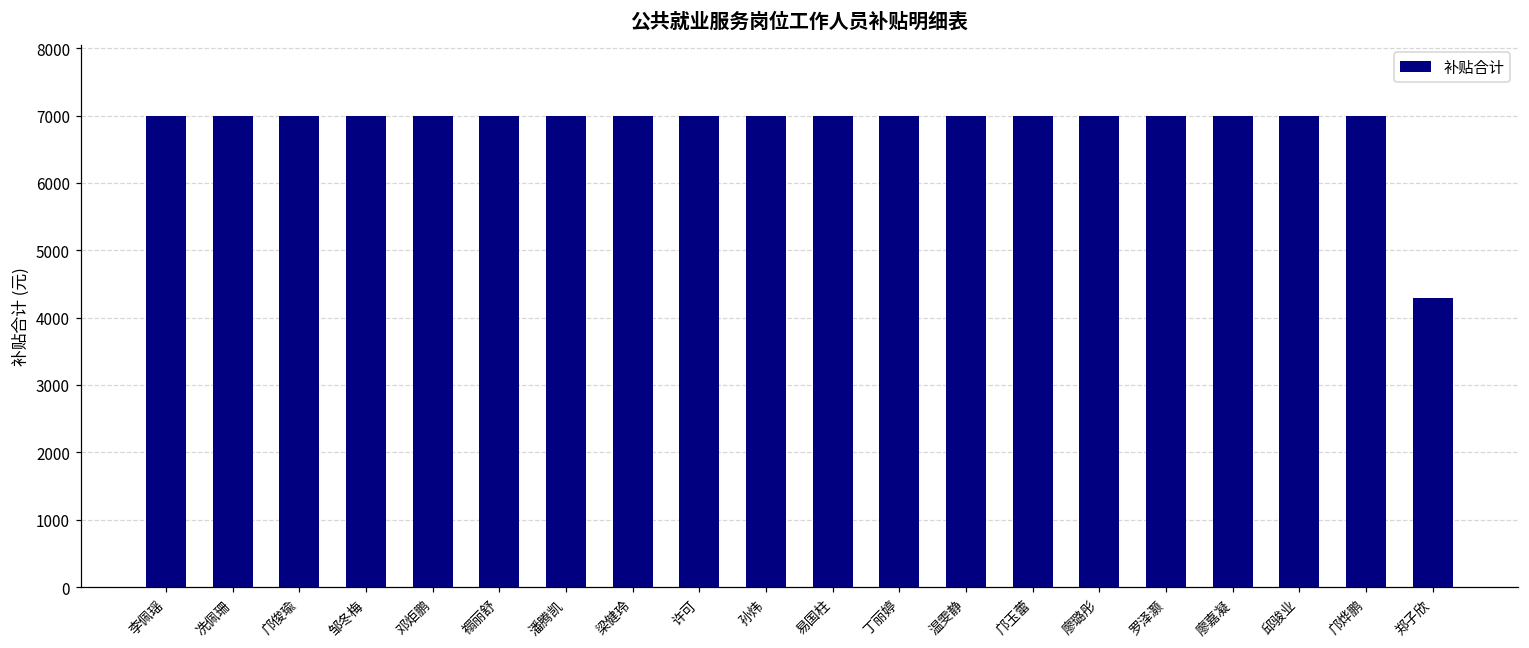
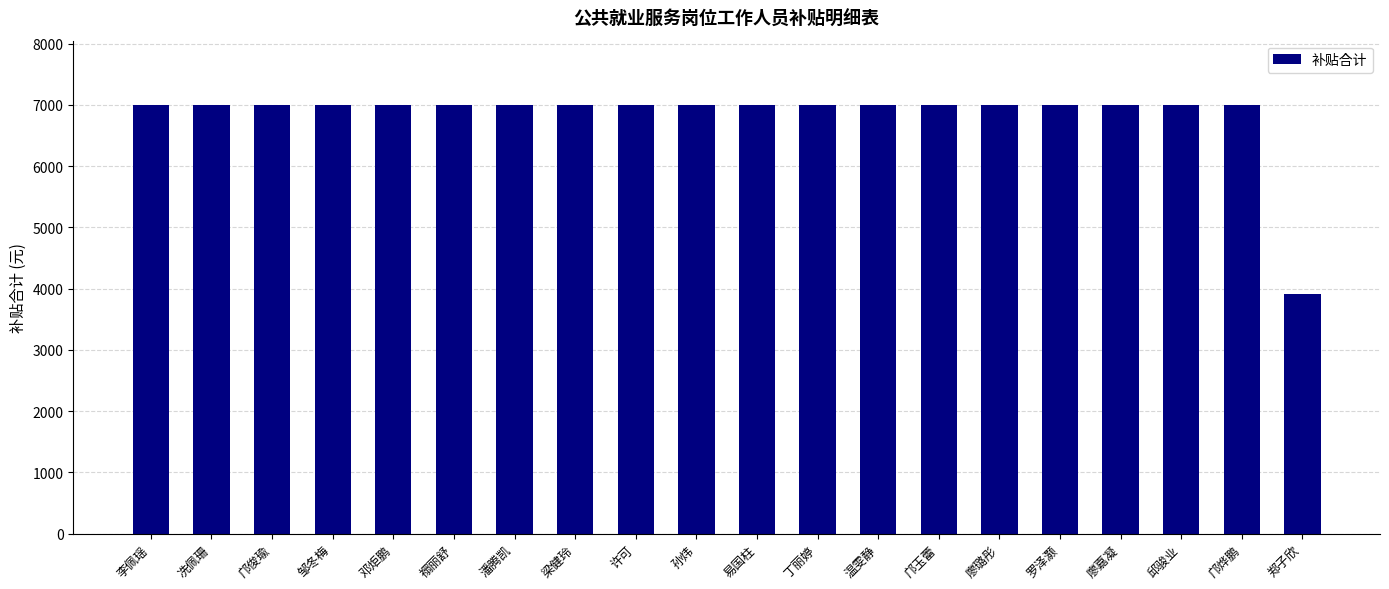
  {
    "李佩瑶": 7000,
    "冼佩珊": 7000,
    "邝俊瑜": 7000,
    "邹冬梅": 7000,
    "邓炬鹏": 7000,
    "禤丽舒": 7000,
    "潘腾凯": 7000,
    "梁健玲": 7000,
    "许可": 7000,
    "孙炜": 7000,
    "易国柱": 7000,
    "丁丽婷": 7000,
    "温雯静": 7000,
    "邝玉蕾": 7000,
    "廖璐彤": 7000,
    "罗泽灏": 7000,
    "廖嘉凝": 7000,
    "邱骏业": 7000,
    "邝烨鹏": 7000,
-   "郑子欣": 4300
+   "郑子欣": 3900
  }
